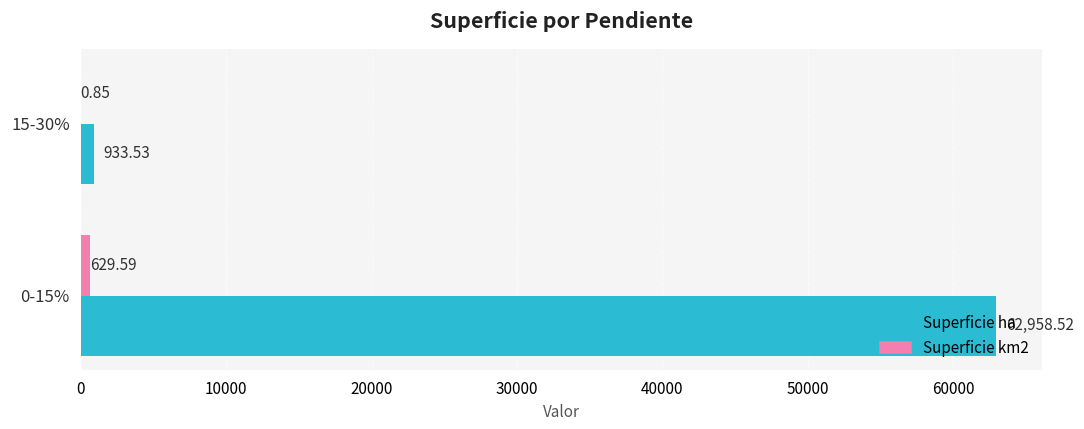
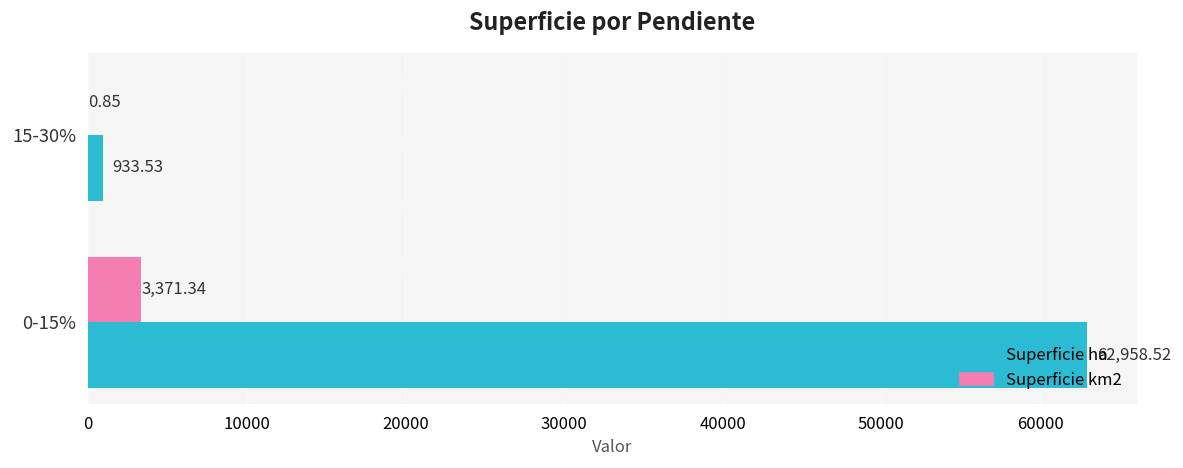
  {
    "Superficie ha": {
      "15-30%": "933.53",
      "0-15%": "62,958.52"
    },
    "Superficie km2": {
      "15-30%": "0.85",
-     "0-15%": "629.59"
+     "0-15%": "3,371.34"
    }
  }
